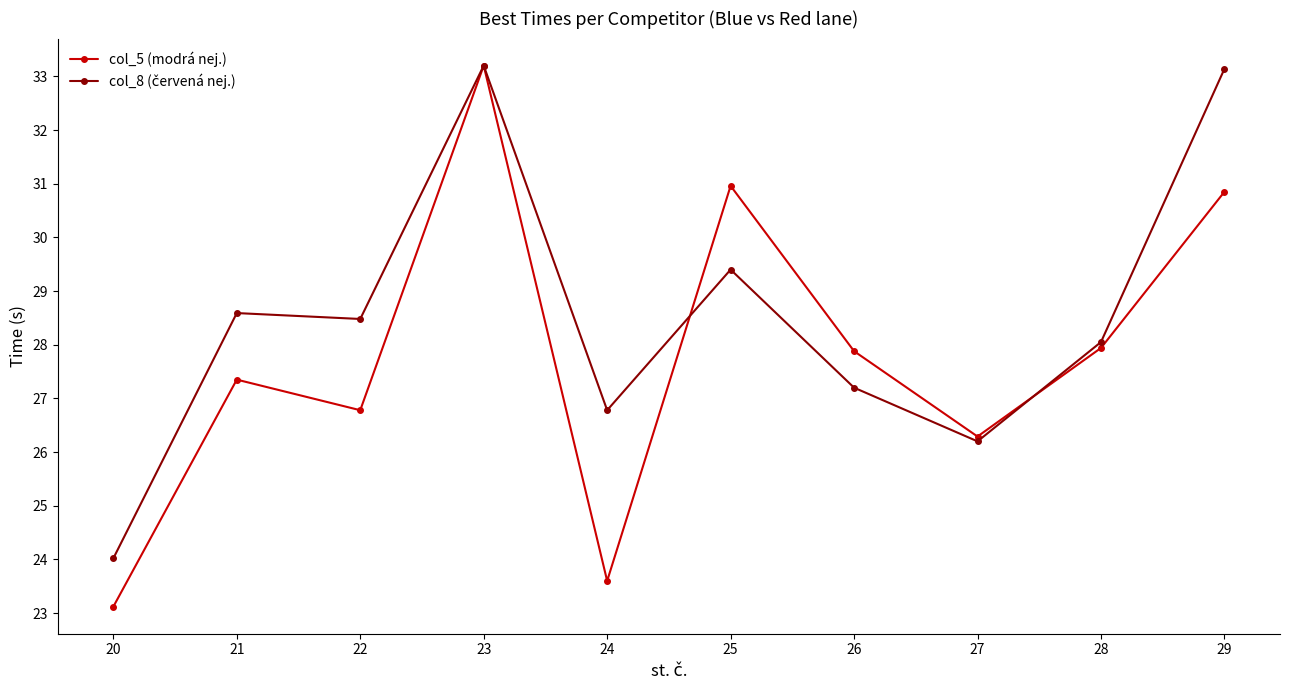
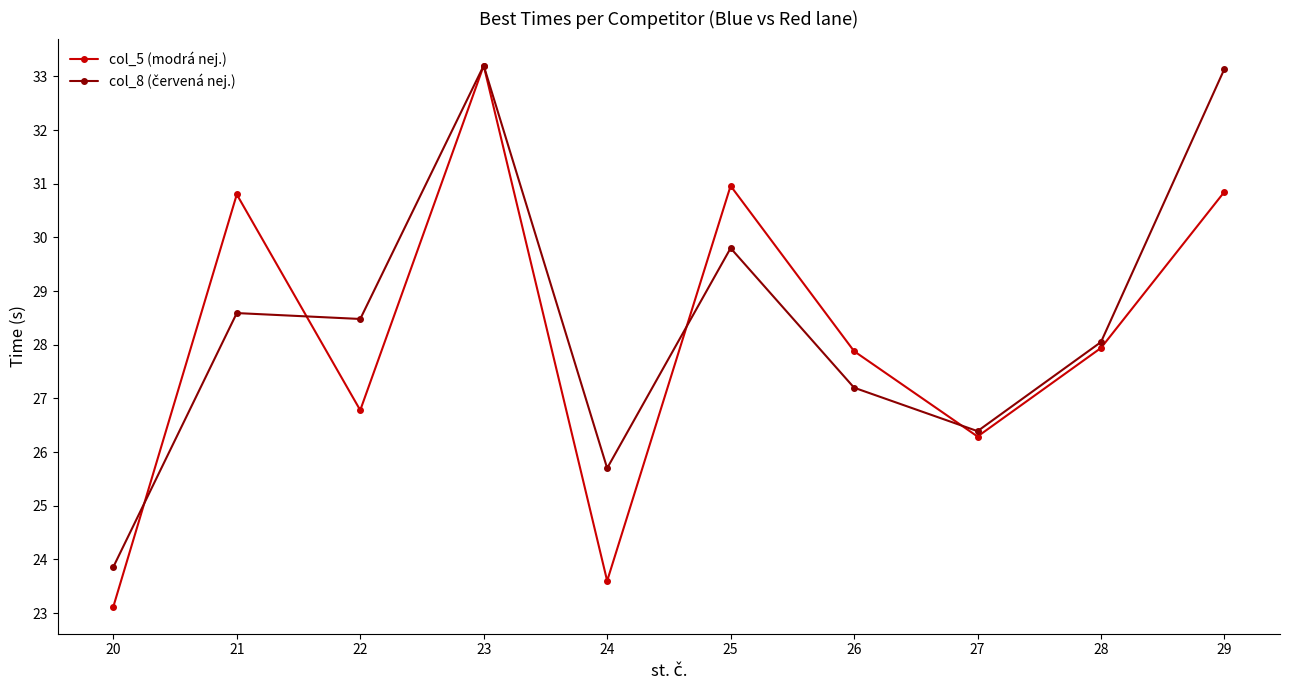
  {
    "col_5 (modrá nej.)": {
      "20": 23.1,
-     "21": 27.4,
+     "21": 30.8,
      "22": 26.8,
      "24": 23.6,
      "25": 31.0,
      "26": 27.9,
      "27": 26.3,
      "28": 27.9,
      "29": 30.9
    },
    "col_8 (červená nej.)": {
-     "20": 24.0,
+     "20": 23.9,
      "21": 28.6,
      "22": 28.5,
-     "24": 26.8,
-     "25": 29.4,
+     "24": 25.7,
+     "25": 29.8,
      "26": 27.2,
-     "27": 26.2,
+     "27": 26.4,
      "28": 28.1,
      "29": 33.1
    }
  }
